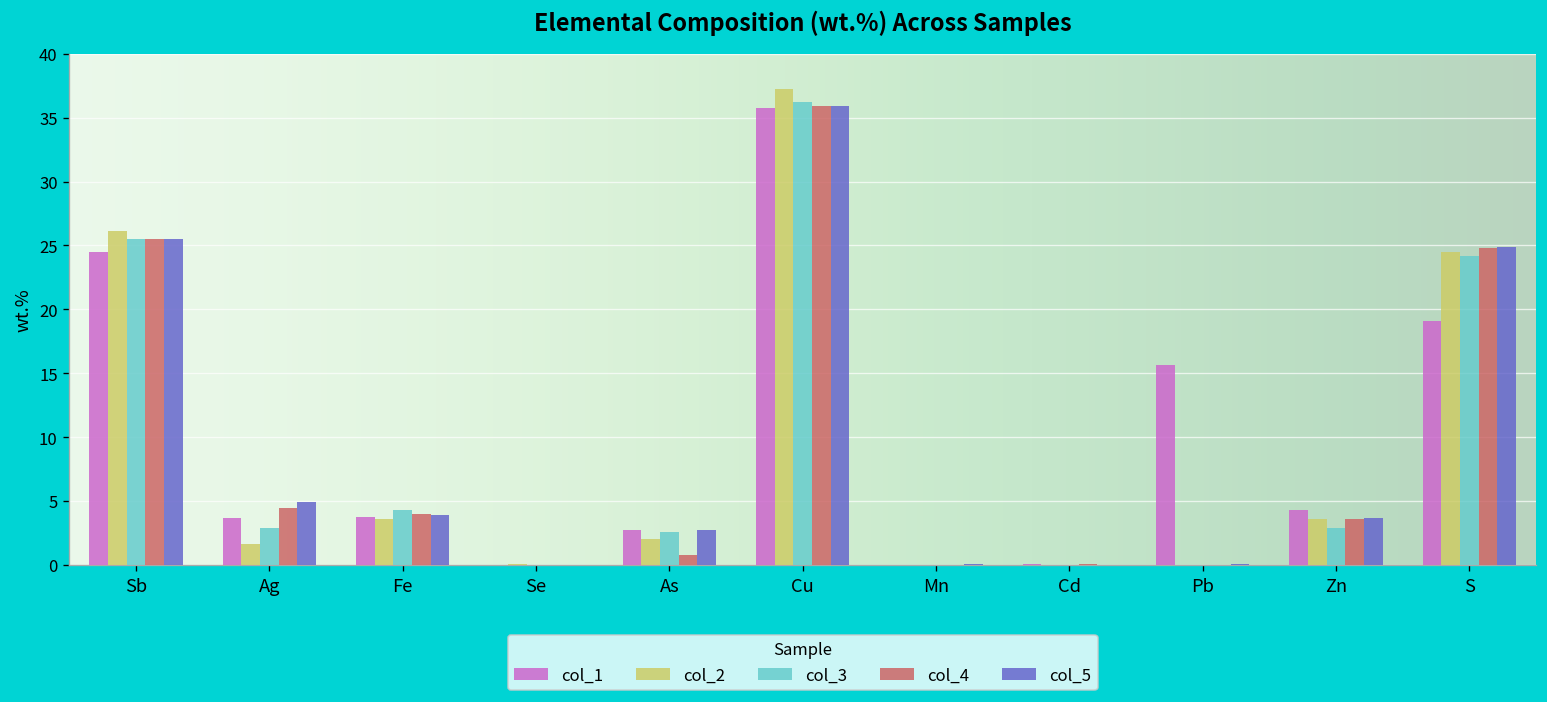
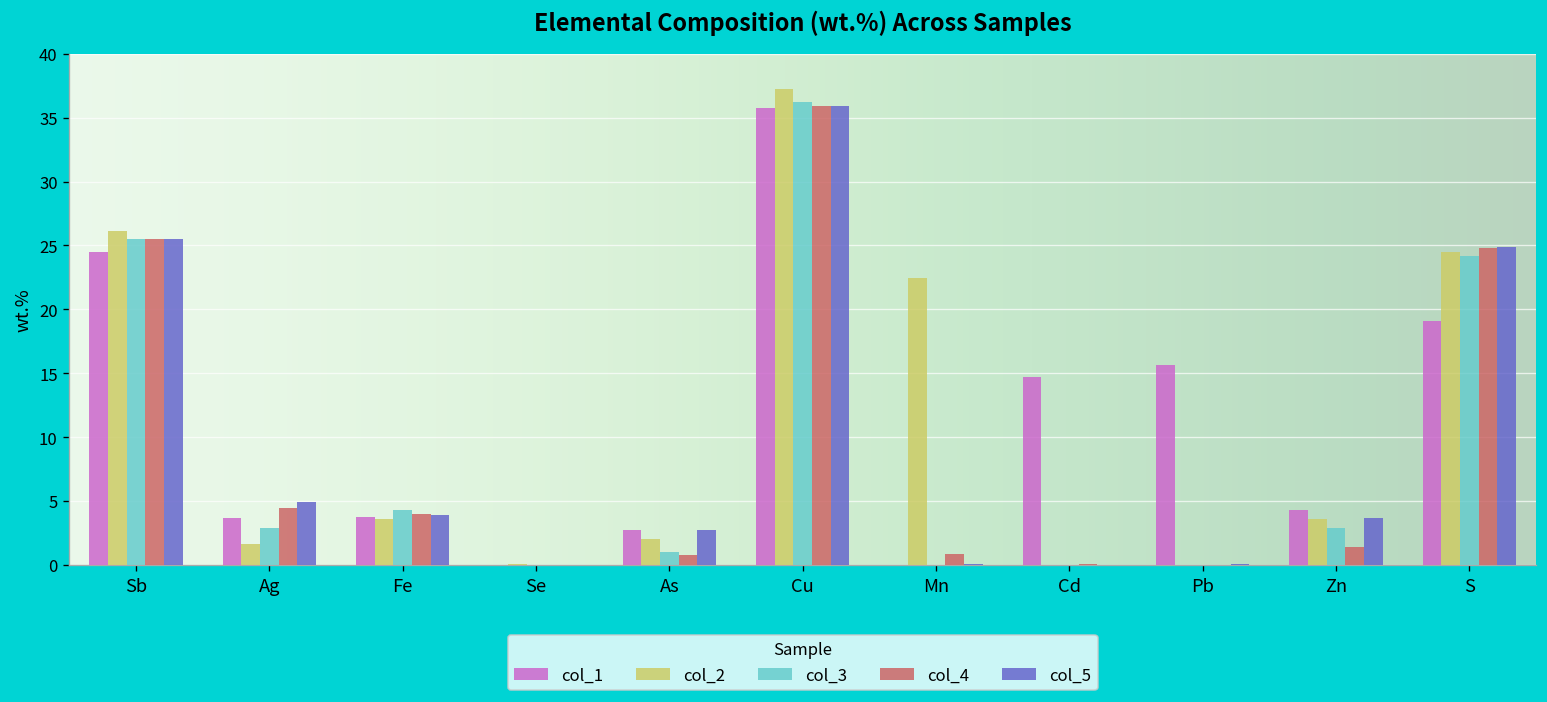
  {
    "col_1": {
      "Sb": 24.5,
      "Ag": 3.7,
      "Fe": 3.8,
      "Se": 0.0,
      "As": 2.7,
      "Cu": 35.7,
-     "Cd": 0.1,
+     "Cd": 14.7,
      "Pb": 15.6,
      "Zn": 4.3,
      "S": 19.1
    },
    "col_2": {
      "Sb": 26.2,
      "Ag": 1.7,
      "Fe": 3.6,
      "As": 2.0,
      "Cu": 37.3,
-     "Mn": 0.0,
+     "Mn": 22.4,
      "Cd": 0.0,
      "Zn": 3.6,
      "S": 24.5
    },
    "col_3": {
      "Sb": 25.5,
      "Ag": 2.9,
      "Fe": 4.3,
      "Se": 0.0,
-     "As": 2.6,
+     "As": 1.0,
      "Cu": 36.3,
      "Cd": 0.0,
      "Zn": 2.9,
      "S": 24.2
    },
    "col_4": {
      "Sb": 25.5,
      "Ag": 4.5,
      "Fe": 4.0,
      "Se": 0.0,
      "As": 0.8,
      "Cu": 35.9,
-     "Mn": 0.0,
-     "Zn": 3.6,
+     "Mn": 0.8,
+     "Zn": 1.4,
      "S": 24.8
    },
    "col_5": {
      "Sb": 25.5,
      "Ag": 4.9,
      "Fe": 3.9,
      "Se": 0.0,
      "As": 2.8,
      "Cu": 35.9,
      "Cd": 0.0,
      "Zn": 3.7,
      "S": 24.9
    }
  }
